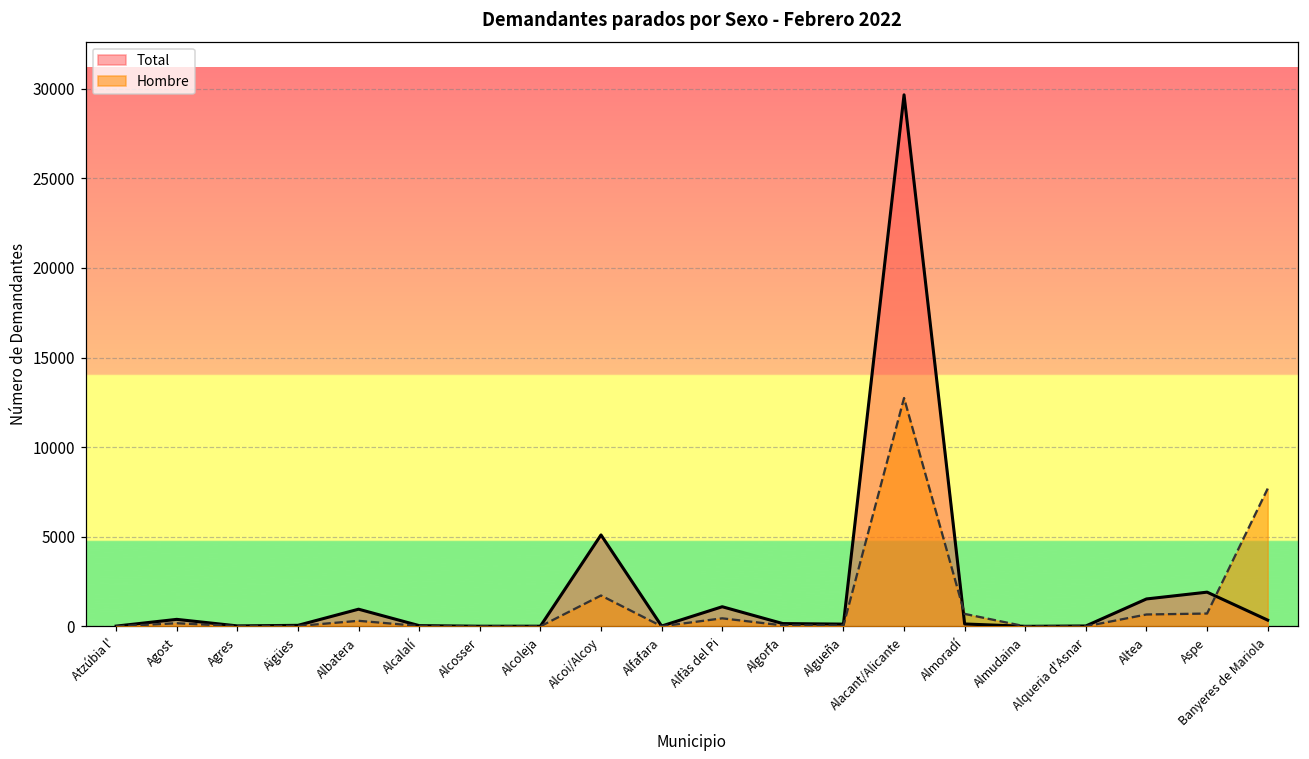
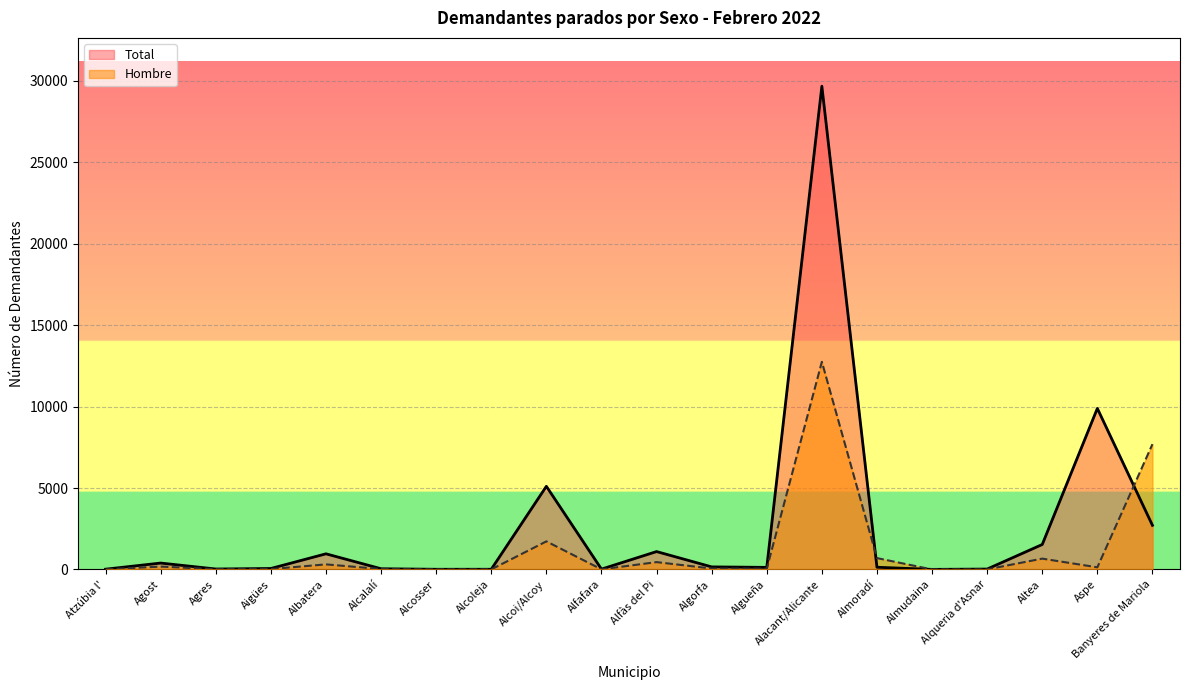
  {
    "Total": {
      "Agost": 400,
      "Albatera": 1000,
      "Alcoi/Alcoy": 5100,
      "Alfàs del Pi": 1100,
      "Alacant/Alicante": 29700,
      "Almoradí": 100,
      "Altea": 1500,
-     "Aspe": 1900,
-     "Banyeres de Mariola": 400
+     "Aspe": 9900,
+     "Banyeres de Mariola": 2700
    },
    "Hombre": {
      "Agost": 200,
      "Albatera": 300,
      "Alcoi/Alcoy": 1700,
      "Alfàs del Pi": 500,
      "Alacant/Alicante": 12700,
      "Almoradí": 700,
      "Altea": 700,
-     "Aspe": 700,
+     "Aspe": 100,
      "Banyeres de Mariola": 7700
    }
  }
